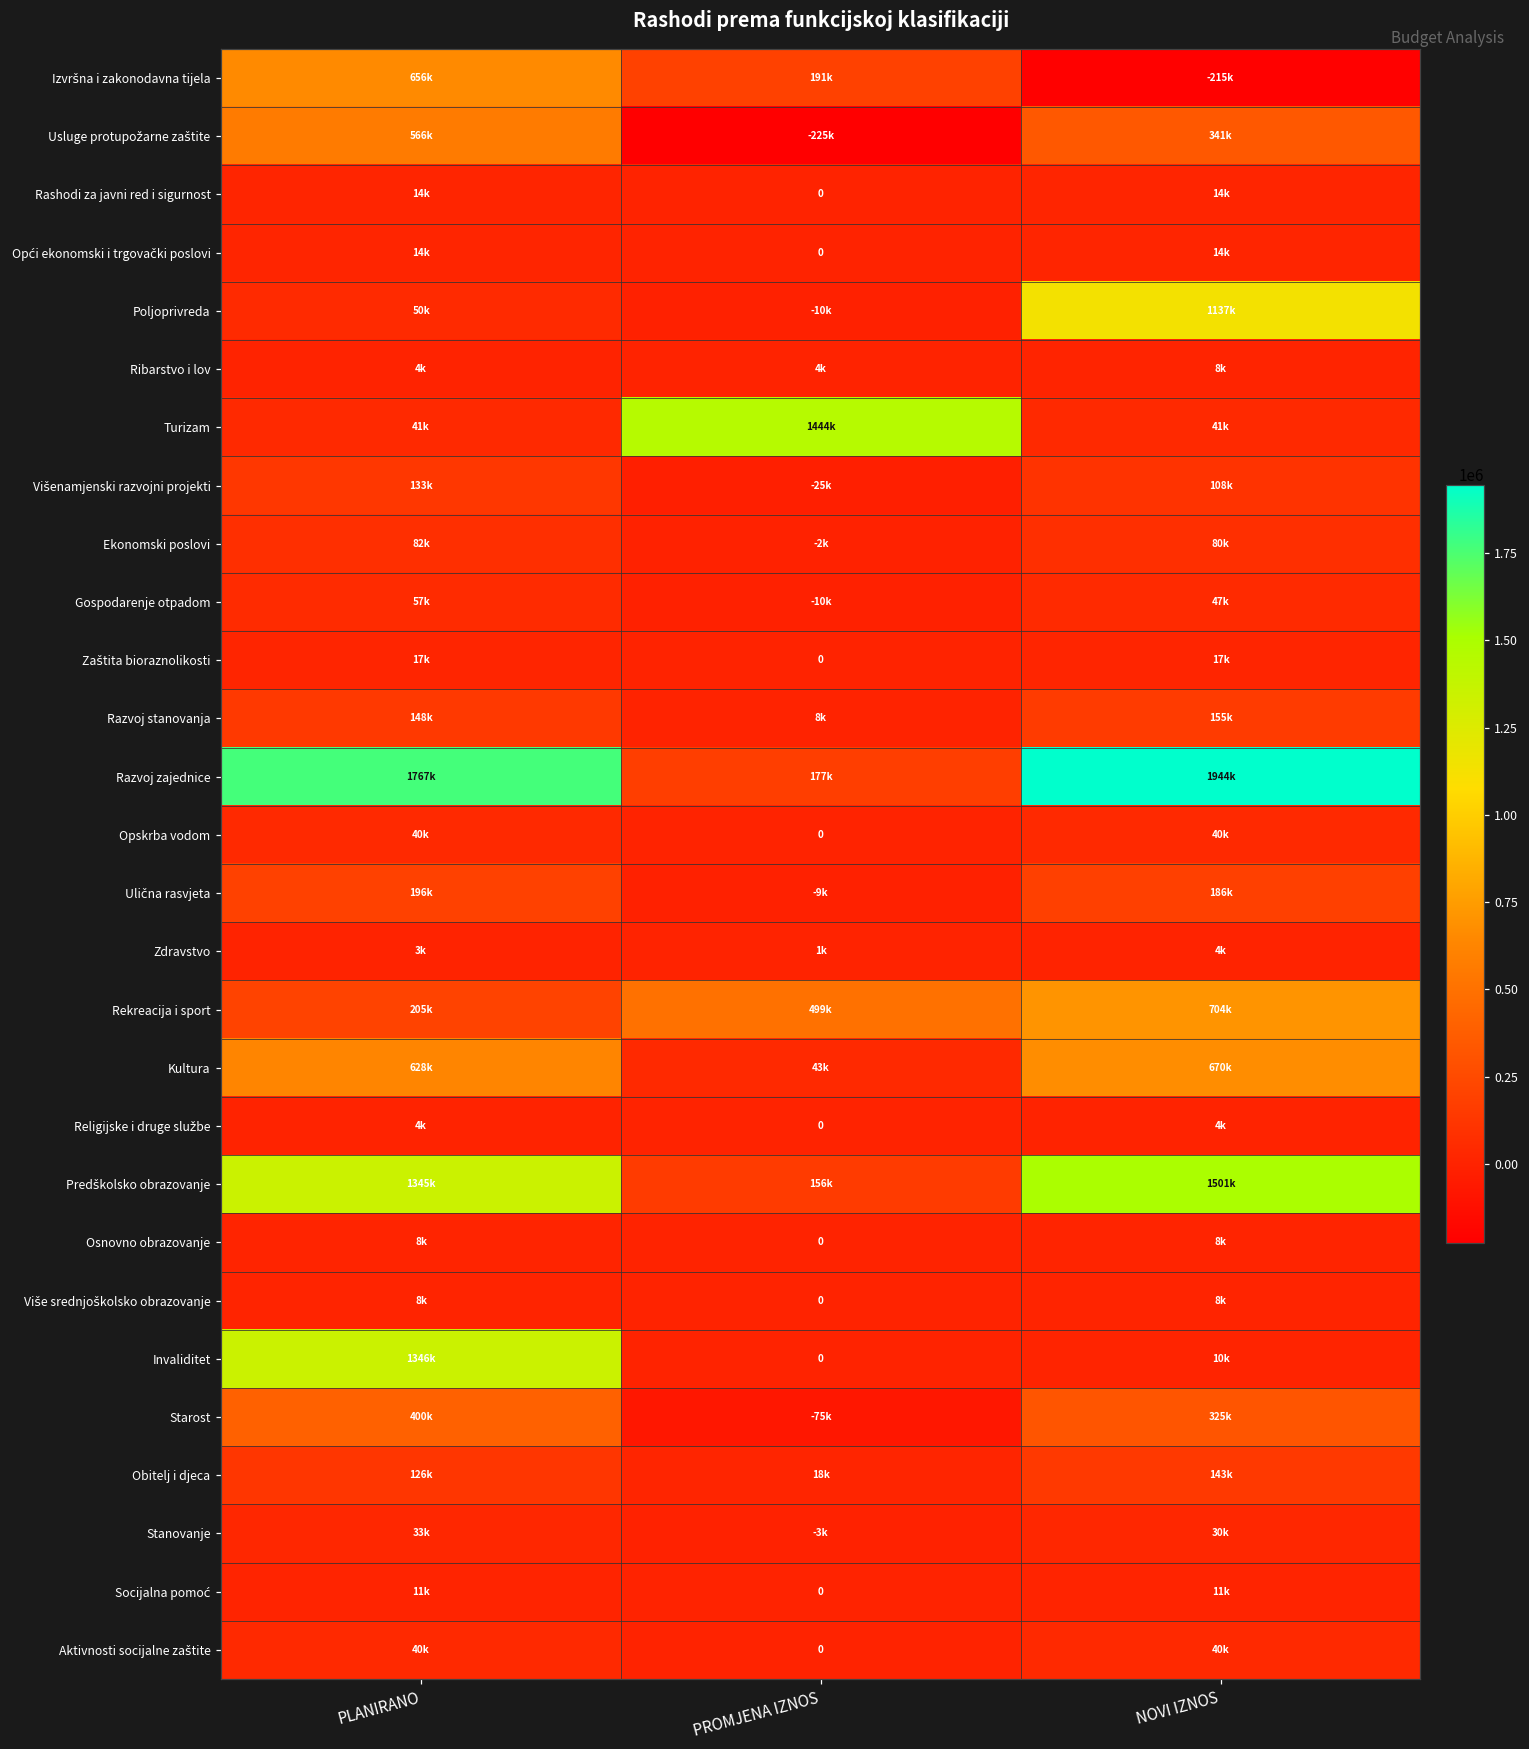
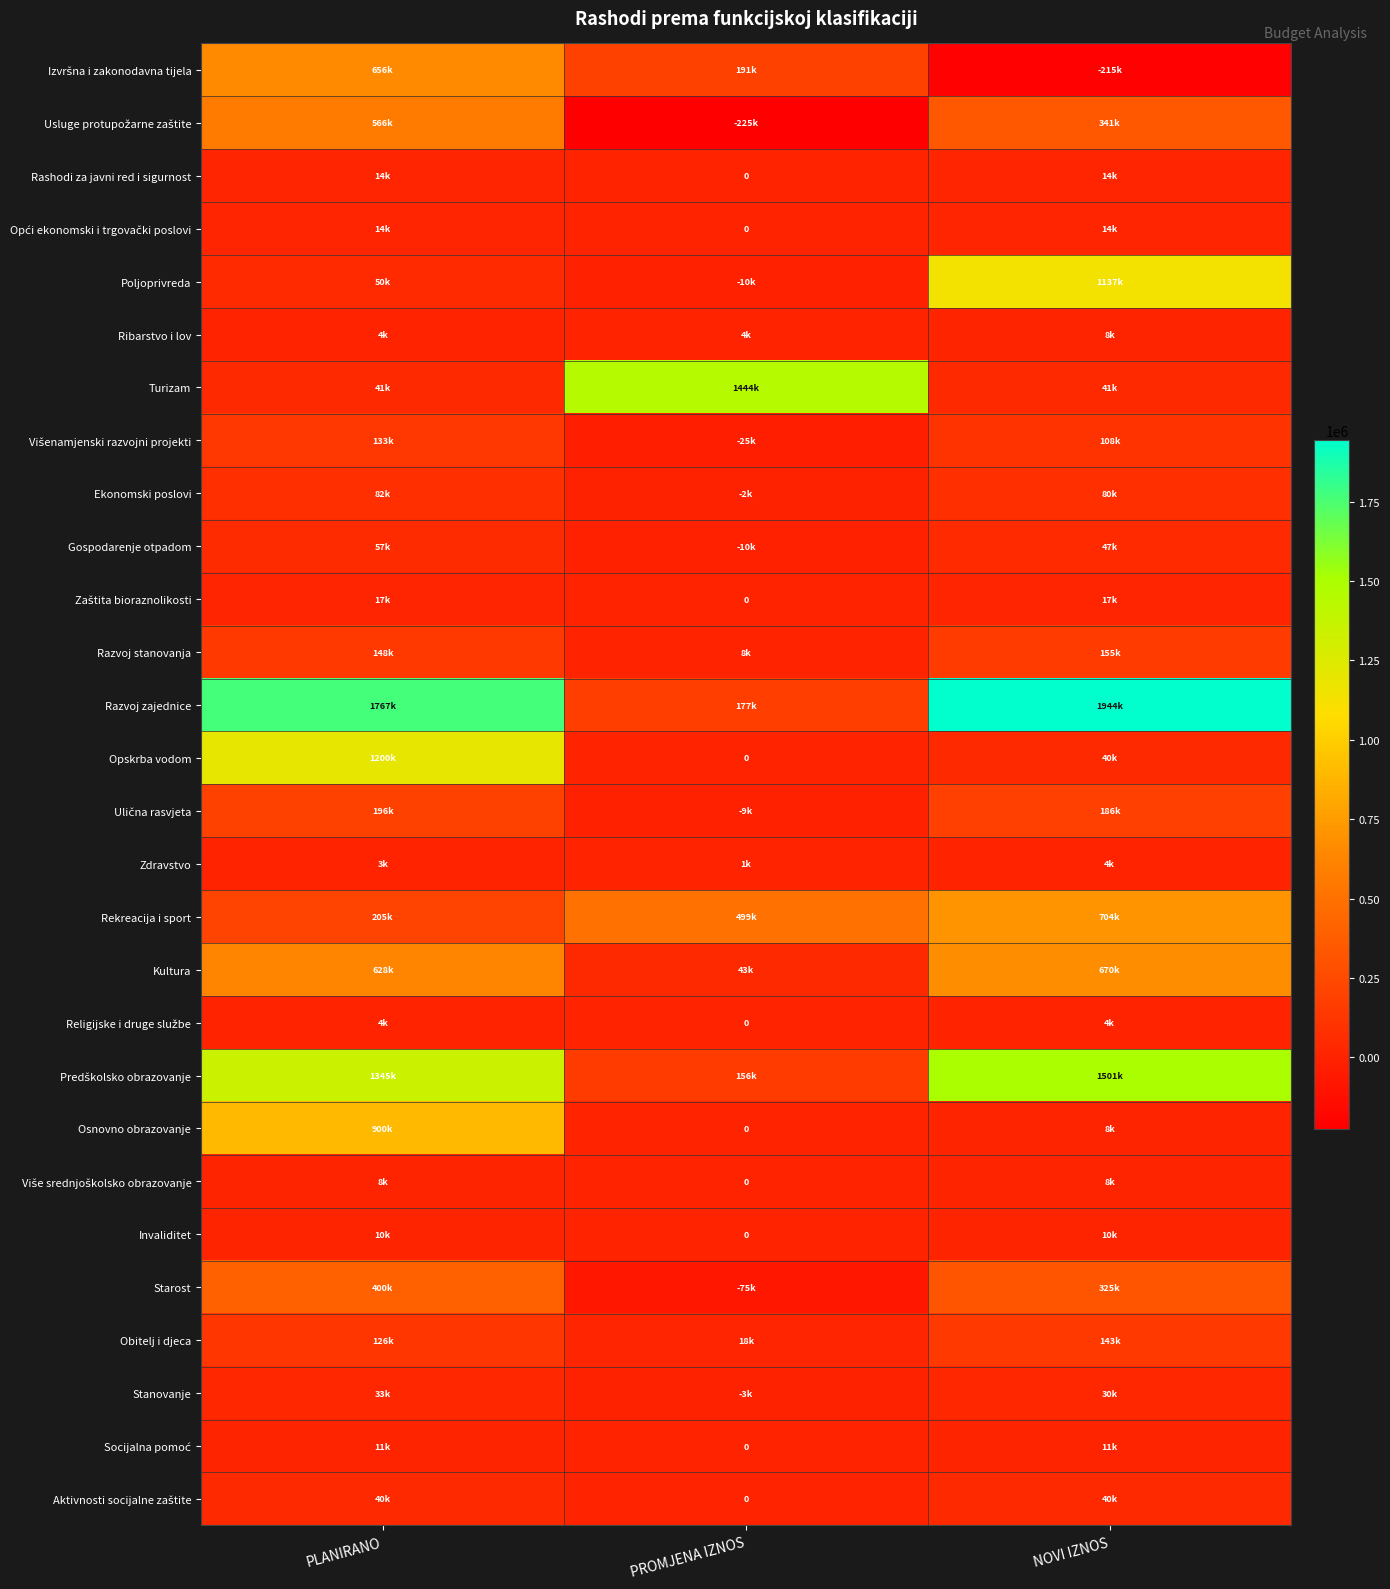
  {
    "Izvršna i zakonodavna tijela": {
      "PLANIRANO": "656k",
      "PROMJENA IZNOS": "191k",
      "NOVI IZNOS": "-215k"
    },
    "Usluge protupožarne zaštite": {
      "PLANIRANO": "566k",
      "PROMJENA IZNOS": "-225k",
      "NOVI IZNOS": "341k"
    },
    "Rashodi za javni red i sigurnost": {
      "PLANIRANO": "14k",
      "PROMJENA IZNOS": "0",
      "NOVI IZNOS": "14k"
    },
    "Opći ekonomski i trgovački poslovi": {
      "PLANIRANO": "14k",
      "PROMJENA IZNOS": "0",
      "NOVI IZNOS": "14k"
    },
    "Poljoprivreda": {
      "PLANIRANO": "50k",
      "PROMJENA IZNOS": "-10k",
      "NOVI IZNOS": "1137k"
    },
    "Ribarstvo i lov": {
      "PLANIRANO": "4k",
      "PROMJENA IZNOS": "4k",
      "NOVI IZNOS": "8k"
    },
    "Turizam": {
      "PLANIRANO": "41k",
      "PROMJENA IZNOS": "1444k",
      "NOVI IZNOS": "41k"
    },
    "Višenamjenski razvojni projekti": {
      "PLANIRANO": "133k",
      "PROMJENA IZNOS": "-25k",
      "NOVI IZNOS": "108k"
    },
    "Ekonomski poslovi": {
      "PLANIRANO": "82k",
      "PROMJENA IZNOS": "-2k",
      "NOVI IZNOS": "80k"
    },
    "Gospodarenje otpadom": {
      "PLANIRANO": "57k",
      "PROMJENA IZNOS": "-10k",
      "NOVI IZNOS": "47k"
    },
    "Zaštita bioraznolikosti": {
      "PLANIRANO": "17k",
      "PROMJENA IZNOS": "0",
      "NOVI IZNOS": "17k"
    },
    "Razvoj stanovanja": {
      "PLANIRANO": "148k",
      "PROMJENA IZNOS": "8k",
      "NOVI IZNOS": "155k"
    },
    "Razvoj zajednice": {
      "PLANIRANO": "1767k",
      "PROMJENA IZNOS": "177k",
      "NOVI IZNOS": "1944k"
    },
    "Opskrba vodom": {
-     "PLANIRANO": "40k",
+     "PLANIRANO": "1200k",
      "PROMJENA IZNOS": "0",
      "NOVI IZNOS": "40k"
    },
    "Ulična rasvjeta": {
      "PLANIRANO": "196k",
      "PROMJENA IZNOS": "-9k",
      "NOVI IZNOS": "186k"
    },
    "Zdravstvo": {
      "PLANIRANO": "3k",
      "PROMJENA IZNOS": "1k",
      "NOVI IZNOS": "4k"
    },
    "Rekreacija i sport": {
      "PLANIRANO": "205k",
      "PROMJENA IZNOS": "499k",
      "NOVI IZNOS": "704k"
    },
    "Kultura": {
      "PLANIRANO": "628k",
      "PROMJENA IZNOS": "43k",
      "NOVI IZNOS": "670k"
    },
    "Religijske i druge službe": {
      "PLANIRANO": "4k",
      "PROMJENA IZNOS": "0",
      "NOVI IZNOS": "4k"
    },
    "Predškolsko obrazovanje": {
      "PLANIRANO": "1345k",
      "PROMJENA IZNOS": "156k",
      "NOVI IZNOS": "1501k"
    },
    "Osnovno obrazovanje": {
-     "PLANIRANO": "8k",
+     "PLANIRANO": "900k",
      "PROMJENA IZNOS": "0",
      "NOVI IZNOS": "8k"
    },
    "Više srednjoškolsko obrazovanje": {
      "PLANIRANO": "8k",
      "PROMJENA IZNOS": "0",
      "NOVI IZNOS": "8k"
    },
    "Invaliditet": {
-     "PLANIRANO": "1346k",
+     "PLANIRANO": "10k",
      "PROMJENA IZNOS": "0",
      "NOVI IZNOS": "10k"
    },
    "Starost": {
      "PLANIRANO": "400k",
      "PROMJENA IZNOS": "-75k",
      "NOVI IZNOS": "325k"
    },
    "Obitelj i djeca": {
      "PLANIRANO": "126k",
      "PROMJENA IZNOS": "18k",
      "NOVI IZNOS": "143k"
    },
    "Stanovanje": {
      "PLANIRANO": "33k",
      "PROMJENA IZNOS": "-3k",
      "NOVI IZNOS": "30k"
    },
    "Socijalna pomoć": {
      "PLANIRANO": "11k",
      "PROMJENA IZNOS": "0",
      "NOVI IZNOS": "11k"
    },
    "Aktivnosti socijalne zaštite": {
      "PLANIRANO": "40k",
      "PROMJENA IZNOS": "0",
      "NOVI IZNOS": "40k"
    }
  }
